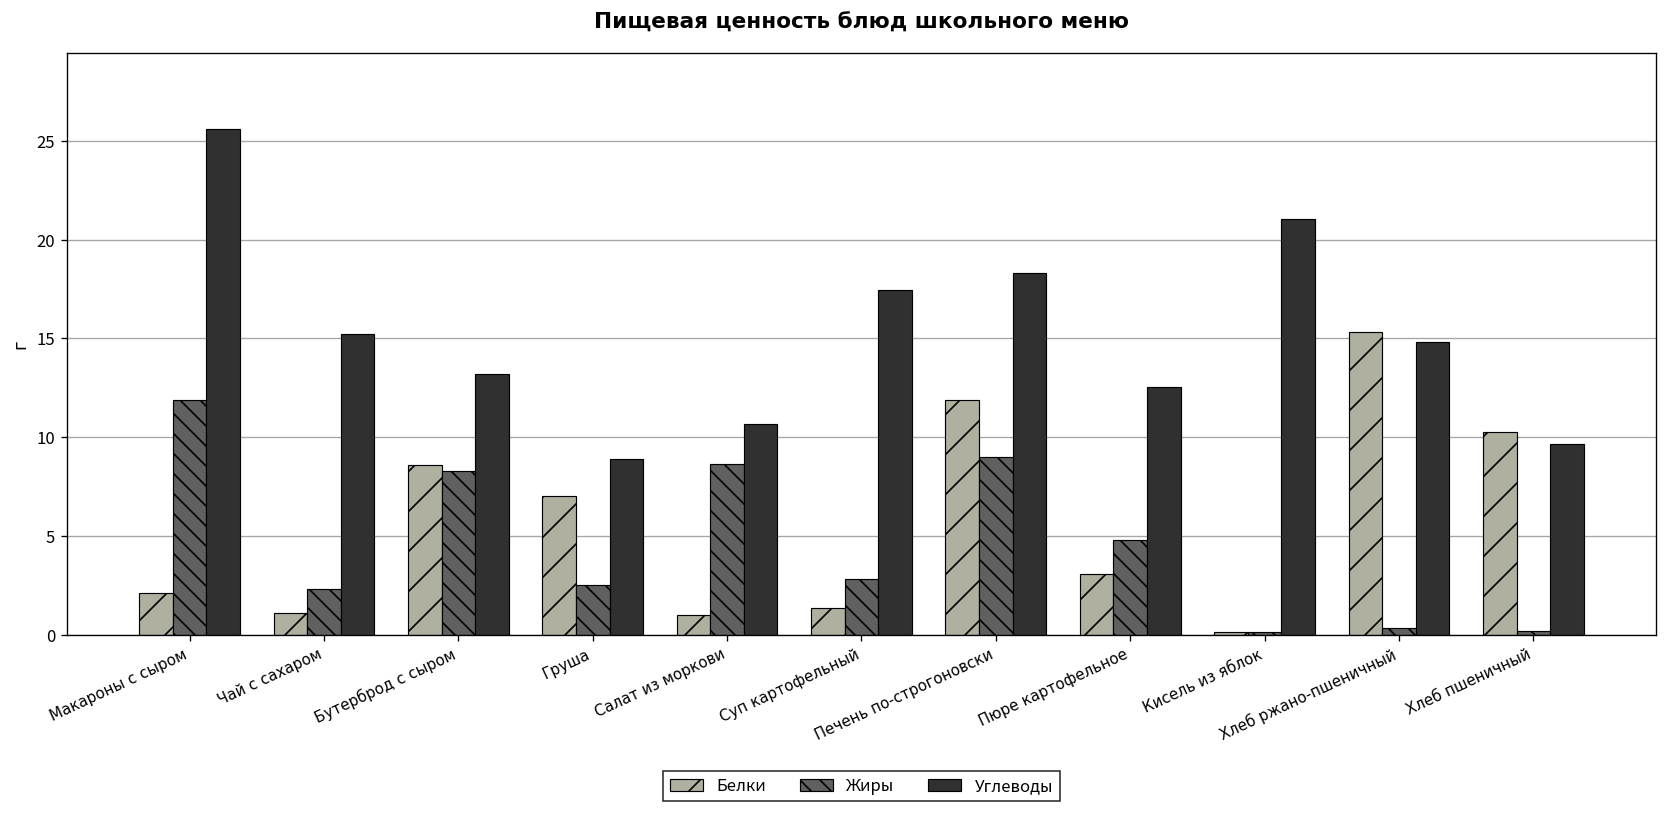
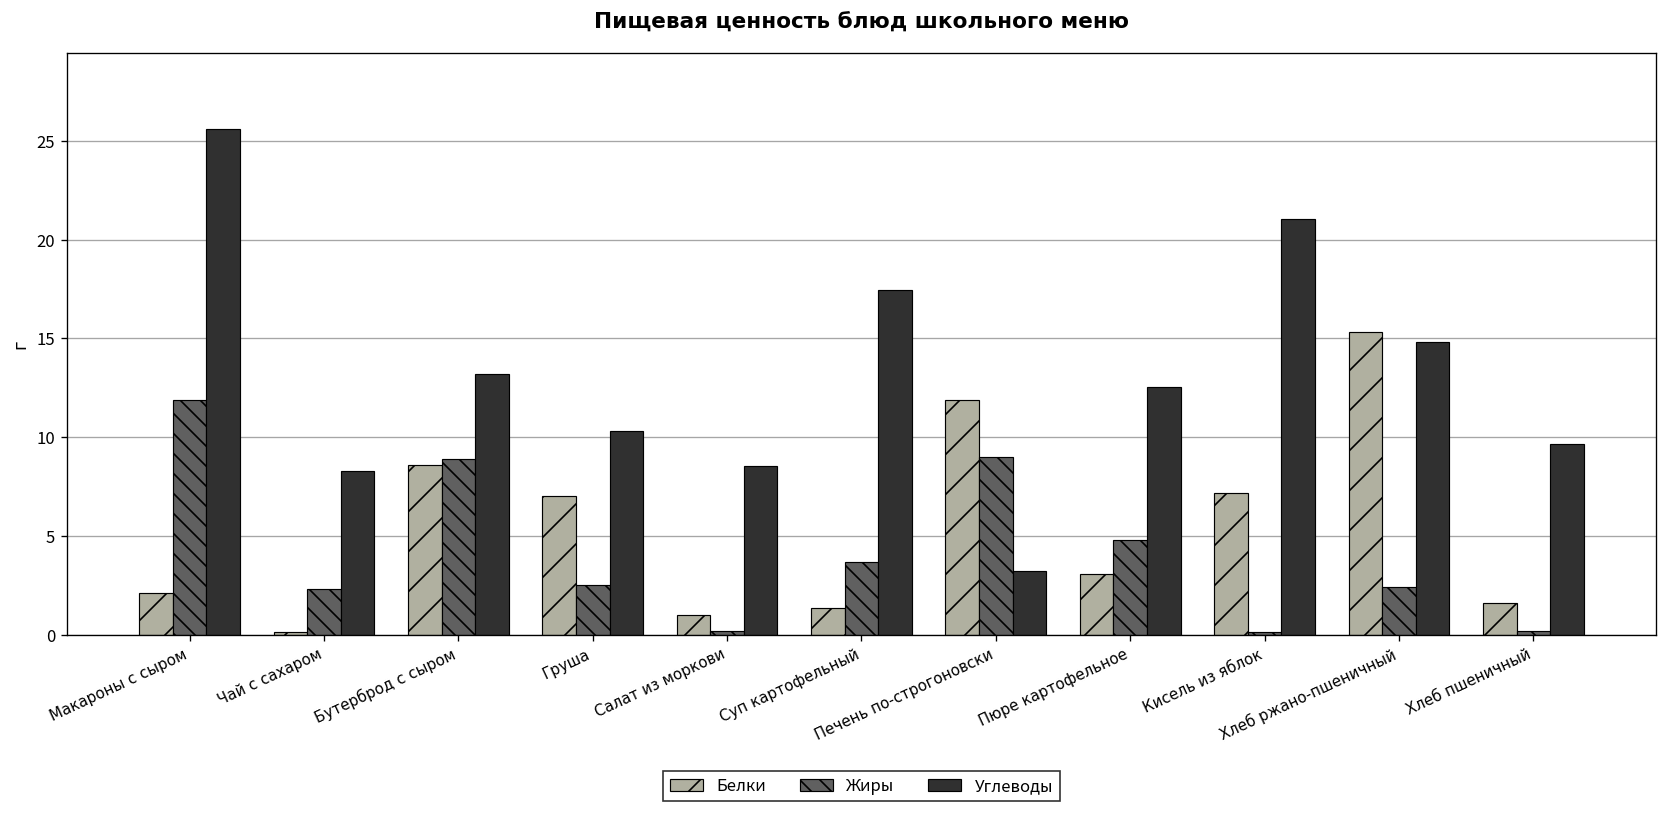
  {
    "Белки": {
      "Макароны с сыром": 2.1,
-     "Чай с сахаром": 1.1,
+     "Чай с сахаром": 0.1,
      "Бутерброд с сыром": 8.6,
      "Груша": 7.0,
      "Салат из моркови": 1.0,
      "Суп картофельный": 1.3,
      "Печень по-строгоновски": 11.9,
      "Пюре картофельное": 3.1,
-     "Кисель из яблок": 0.1,
+     "Кисель из яблок": 7.2,
      "Хлеб ржано-пшеничный": 15.3,
-     "Хлеб пшеничный": 10.3
+     "Хлеб пшеничный": 1.6
    },
    "Жиры": {
      "Макароны с сыром": 11.9,
      "Чай с сахаром": 2.3,
-     "Бутерброд с сыром": 8.3,
+     "Бутерброд с сыром": 8.9,
      "Груша": 2.5,
-     "Салат из моркови": 8.6,
-     "Суп картофельный": 2.8,
+     "Салат из моркови": 0.2,
+     "Суп картофельный": 3.7,
      "Печень по-строгоновски": 9.0,
      "Пюре картофельное": 4.8,
-     "Хлеб ржано-пшеничный": 0.3,
+     "Хлеб ржано-пшеничный": 2.4,
      "Хлеб пшеничный": 0.2
    },
    "Углеводы": {
      "Макароны с сыром": 25.6,
-     "Чай с сахаром": 15.2,
+     "Чай с сахаром": 8.3,
      "Бутерброд с сыром": 13.2,
-     "Груша": 8.9,
-     "Салат из моркови": 10.6,
+     "Груша": 10.3,
+     "Салат из моркови": 8.5,
      "Суп картофельный": 17.5,
-     "Печень по-строгоновски": 18.3,
+     "Печень по-строгоновски": 3.2,
      "Пюре картофельное": 12.5,
      "Кисель из яблок": 21.0,
      "Хлеб ржано-пшеничный": 14.8,
      "Хлеб пшеничный": 9.7
    }
  }
